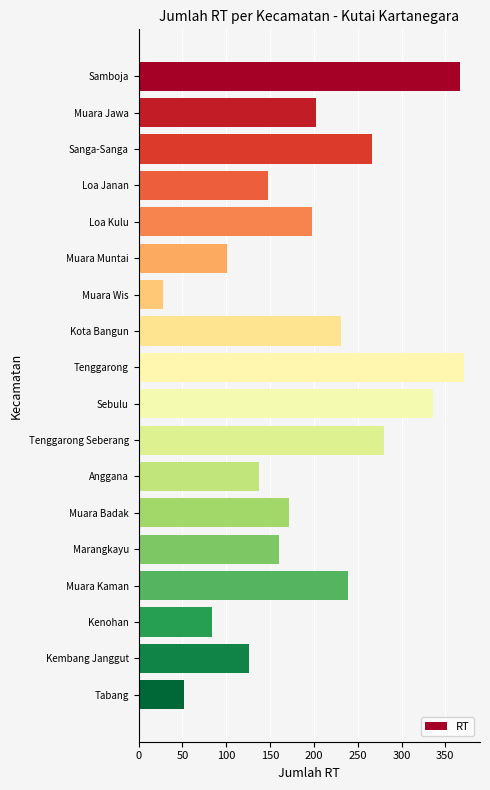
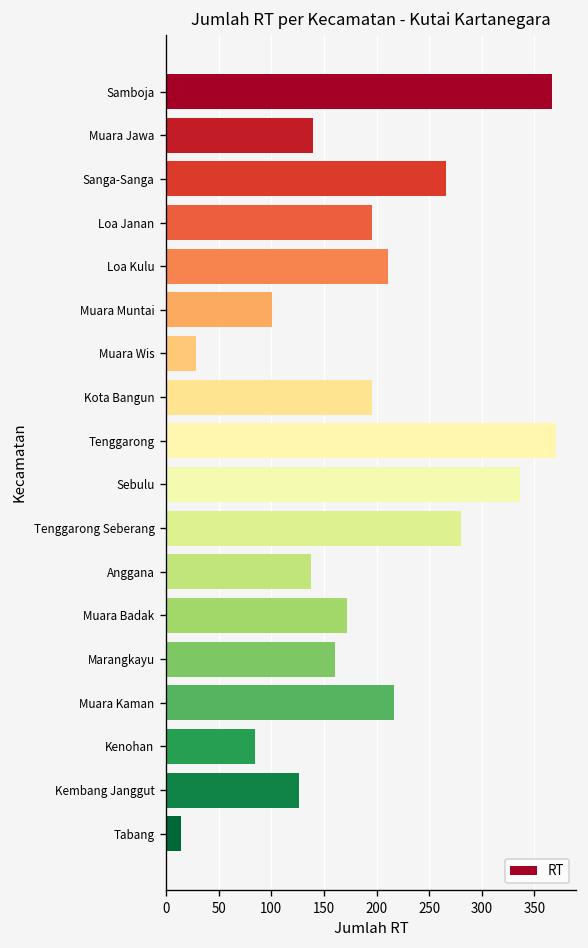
  {
    "Samboja": 370,
-   "Muara Jawa": 200,
+   "Muara Jawa": 140,
    "Sanga-Sanga": 270,
-   "Loa Janan": 150,
-   "Loa Kulu": 200,
+   "Loa Janan": 200,
+   "Loa Kulu": 210,
    "Muara Muntai": 100,
    "Muara Wis": 30,
-   "Kota Bangun": 230,
+   "Kota Bangun": 200,
    "Tenggarong": 370,
    "Sebulu": 340,
    "Tenggarong Seberang": 280,
    "Anggana": 140,
    "Muara Badak": 170,
    "Marangkayu": 160,
-   "Muara Kaman": 240,
+   "Muara Kaman": 220,
    "Kenohan": 80,
    "Kembang Janggut": 130,
-   "Tabang": 50
+   "Tabang": 10
  }
